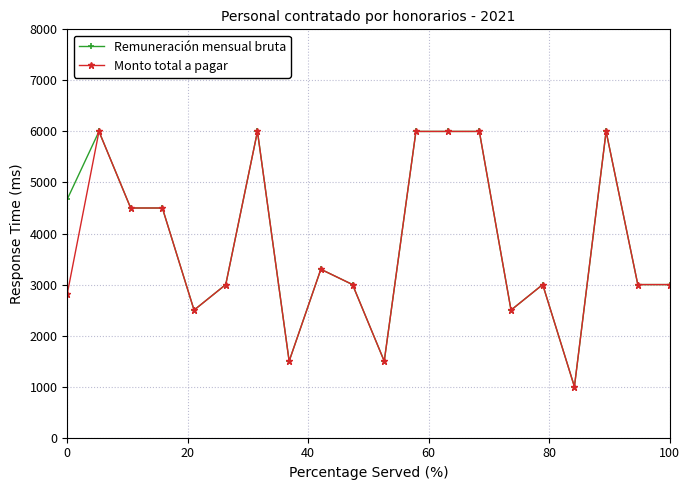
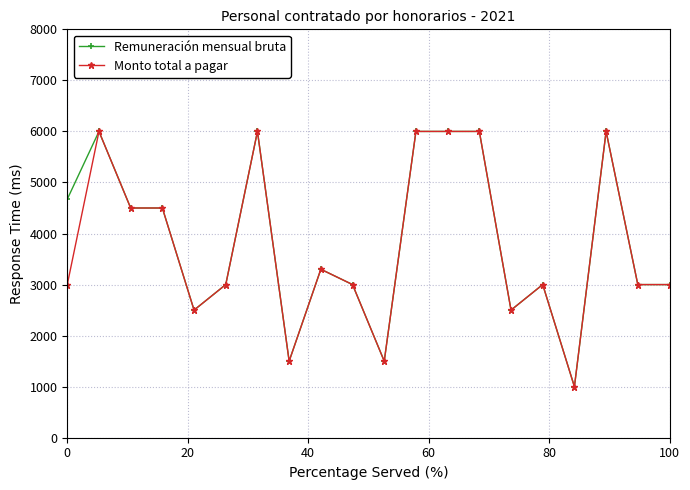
  {
    "Remuneración mensual bruta": {
      "0": 4700
    },
    "Monto total a pagar": {
-     "0": 2800
+     "0": 3000
    }
  }
